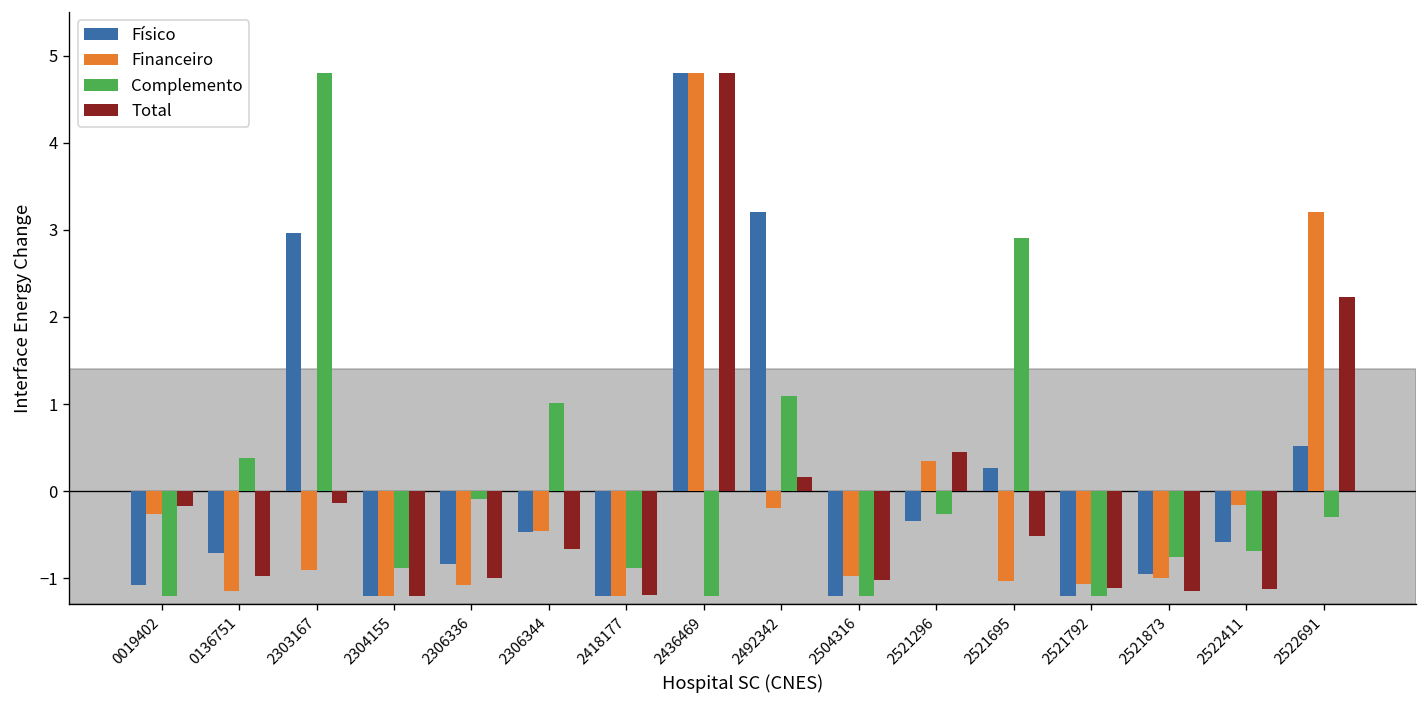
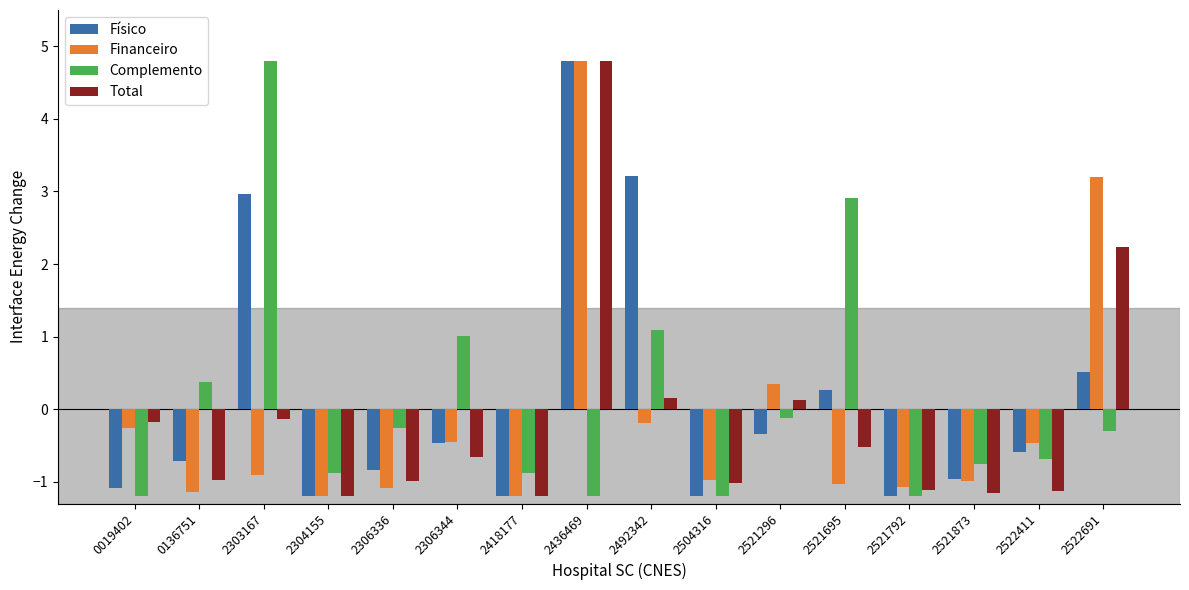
  {
    "Físico": {
      "0019402": -1.1,
      "0136751": -0.7,
      "2303167": 3.0,
      "2304155": -1.2,
      "2306336": -0.8,
      "2306344": -0.5,
      "2418177": -1.2,
      "2436469": 4.8,
      "2492342": 3.2,
      "2504316": -1.2,
      "2521296": -0.3,
      "2521695": 0.3,
      "2521792": -1.2,
      "2521873": -1.0,
      "2522411": -0.6,
      "2522691": 0.5
    },
    "Financeiro": {
      "0019402": -0.3,
      "0136751": -1.1,
      "2303167": -0.9,
      "2304155": -1.2,
      "2306336": -1.1,
      "2306344": -0.5,
      "2418177": -1.2,
      "2436469": 4.8,
      "2492342": -0.2,
      "2504316": -1.0,
      "2521296": 0.4,
      "2521695": -1.0,
      "2521792": -1.1,
      "2521873": -1.0,
-     "2522411": -0.2,
+     "2522411": -0.5,
      "2522691": 3.2
    },
    "Complemento": {
      "0019402": -1.2,
      "0136751": 0.4,
      "2303167": 4.8,
      "2304155": -0.9,
-     "2306336": -0.1,
+     "2306336": -0.3,
      "2306344": 1.0,
      "2418177": -0.9,
      "2436469": -1.2,
      "2492342": 1.1,
      "2504316": -1.2,
-     "2521296": -0.3,
+     "2521296": -0.1,
      "2521695": 2.9,
      "2521792": -1.2,
      "2521873": -0.8,
      "2522411": -0.7,
      "2522691": -0.3
    },
    "Total": {
      "0019402": -0.2,
      "0136751": -1.0,
      "2303167": -0.1,
      "2304155": -1.2,
      "2306336": -1.0,
      "2306344": -0.7,
      "2418177": -1.2,
      "2436469": 4.8,
      "2492342": 0.2,
      "2504316": -1.0,
-     "2521296": 0.4,
+     "2521296": 0.1,
      "2521695": -0.5,
      "2521792": -1.1,
      "2521873": -1.1,
      "2522411": -1.1,
      "2522691": 2.2
    }
  }
